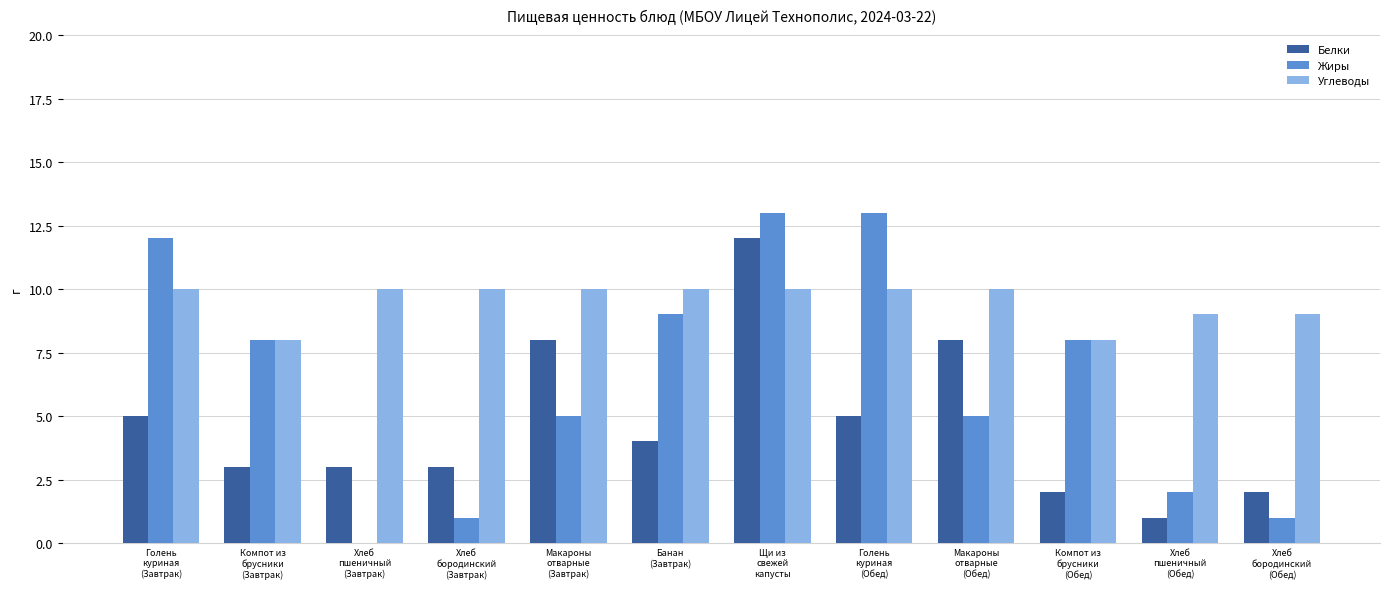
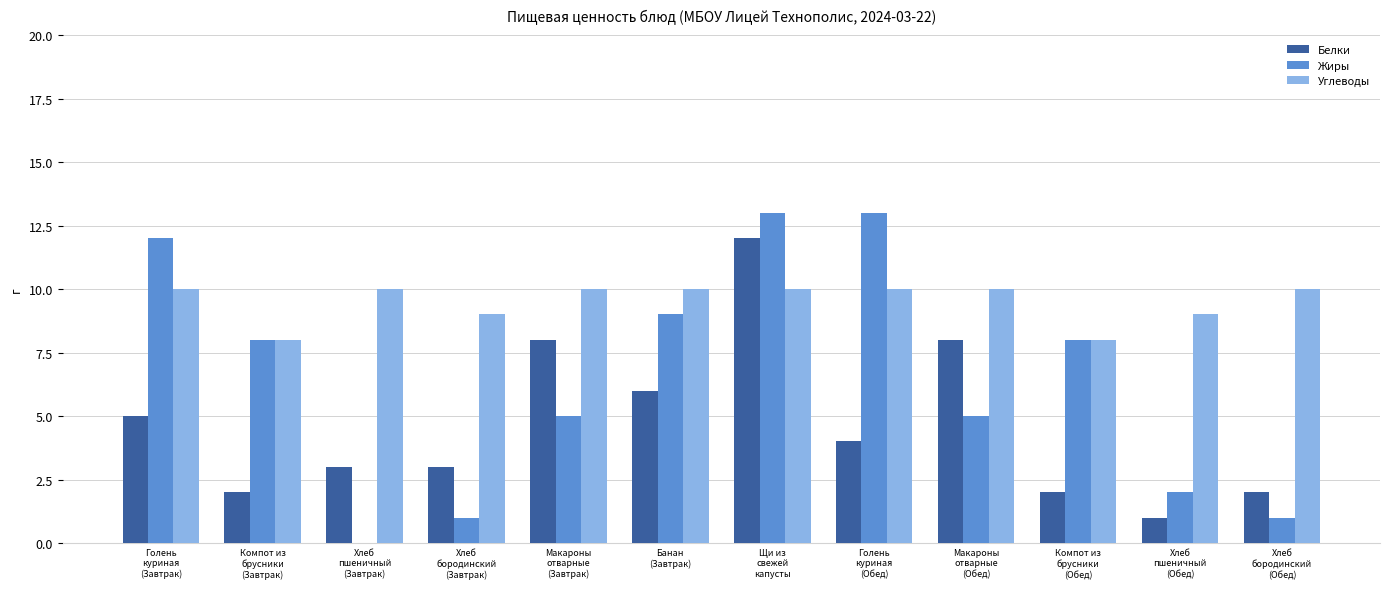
  {
    "Белки": {
      "Голень куриная (Завтрак)": 5,
-     "Компот из брусники (Завтрак)": 3,
+     "Компот из брусники (Завтрак)": 2,
      "Хлеб пшеничный (Завтрак)": 3,
      "Хлеб бородинский (Завтрак)": 3,
      "Макароны отварные (Завтрак)": 8,
-     "Банан (Завтрак)": 4,
+     "Банан (Завтрак)": 6,
      "Щи из свежей капусты": 12,
-     "Голень куриная (Обед)": 5,
+     "Голень куриная (Обед)": 4,
      "Макароны отварные (Обед)": 8,
      "Компот из брусники (Обед)": 2,
      "Хлеб пшеничный (Обед)": 1,
      "Хлеб бородинский (Обед)": 2
    },
    "Жиры": {
      "Голень куриная (Завтрак)": 12,
      "Компот из брусники (Завтрак)": 8,
      "Хлеб пшеничный (Завтрак)": 0,
      "Хлеб бородинский (Завтрак)": 1,
      "Макароны отварные (Завтрак)": 5,
      "Банан (Завтрак)": 9,
      "Щи из свежей капусты": 13,
      "Голень куриная (Обед)": 13,
      "Макароны отварные (Обед)": 5,
      "Компот из брусники (Обед)": 8,
      "Хлеб пшеничный (Обед)": 2,
      "Хлеб бородинский (Обед)": 1
    },
    "Углеводы": {
      "Голень куриная (Завтрак)": 10,
      "Компот из брусники (Завтрак)": 8,
      "Хлеб пшеничный (Завтрак)": 10,
-     "Хлеб бородинский (Завтрак)": 10,
+     "Хлеб бородинский (Завтрак)": 9,
      "Макароны отварные (Завтрак)": 10,
      "Банан (Завтрак)": 10,
      "Щи из свежей капусты": 10,
      "Голень куриная (Обед)": 10,
      "Макароны отварные (Обед)": 10,
      "Компот из брусники (Обед)": 8,
      "Хлеб пшеничный (Обед)": 9,
-     "Хлеб бородинский (Обед)": 9
+     "Хлеб бородинский (Обед)": 10
    }
  }
